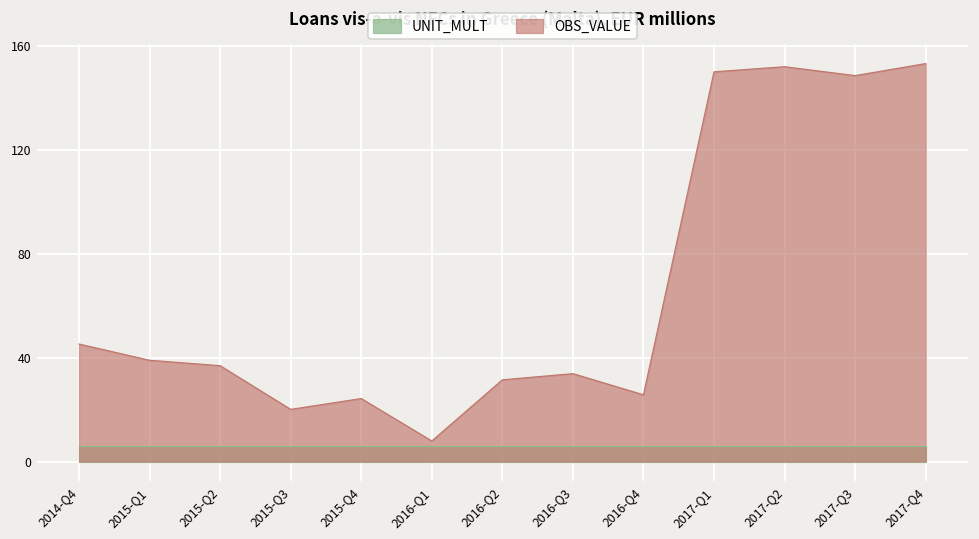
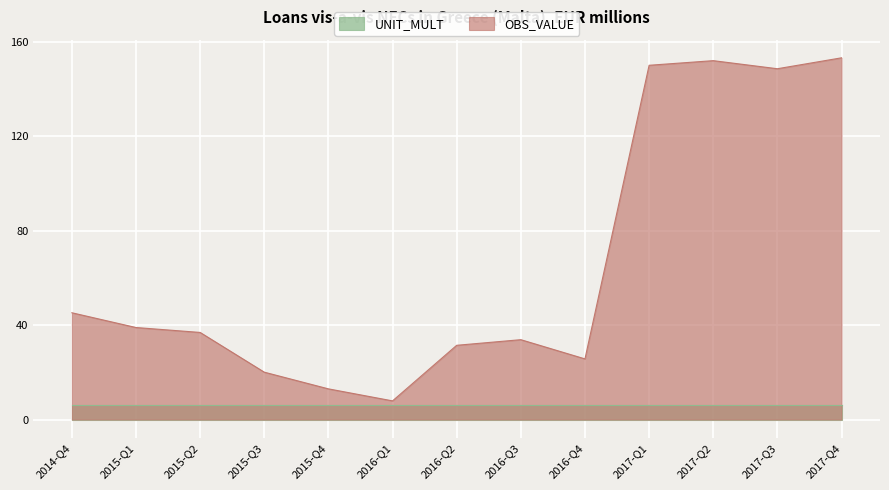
  {
    "UNIT_MULT": {
      "2014-Q4": 6,
      "2015-Q1": 6,
      "2015-Q2": 6,
      "2015-Q3": 6,
      "2015-Q4": 6,
      "2016-Q1": 6,
      "2016-Q2": 6,
      "2016-Q3": 6,
      "2016-Q4": 6,
      "2017-Q1": 6,
      "2017-Q2": 6,
      "2017-Q3": 6,
      "2017-Q4": 6
    },
    "OBS_VALUE": {
      "2014-Q4": 45,
      "2015-Q1": 39,
      "2015-Q2": 37,
      "2015-Q3": 20,
-     "2015-Q4": 24,
+     "2015-Q4": 13,
      "2016-Q1": 8,
      "2016-Q2": 31,
      "2016-Q3": 34,
      "2016-Q4": 26,
      "2017-Q1": 150,
      "2017-Q2": 152,
      "2017-Q3": 149,
      "2017-Q4": 153
    }
  }
